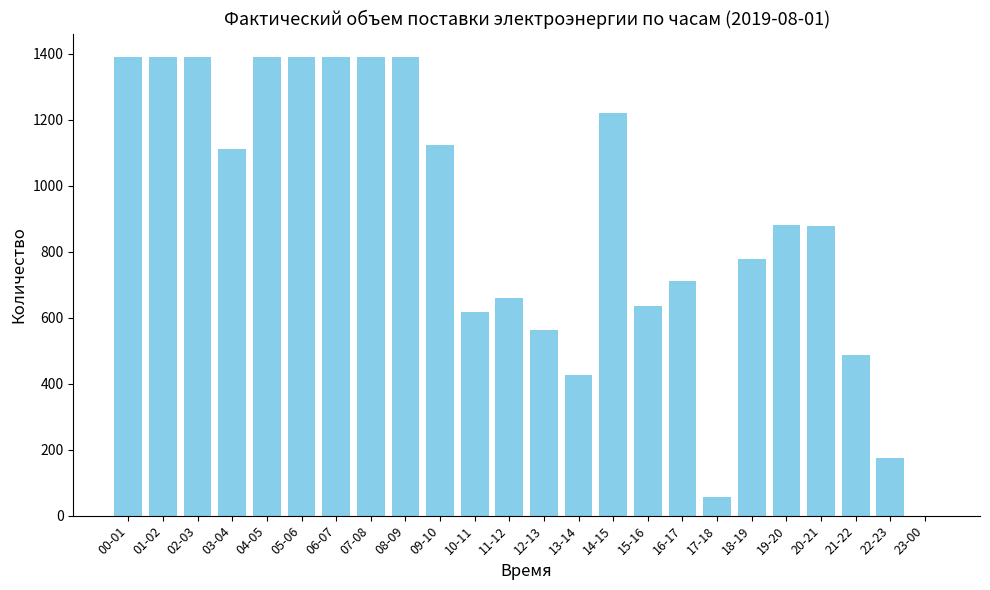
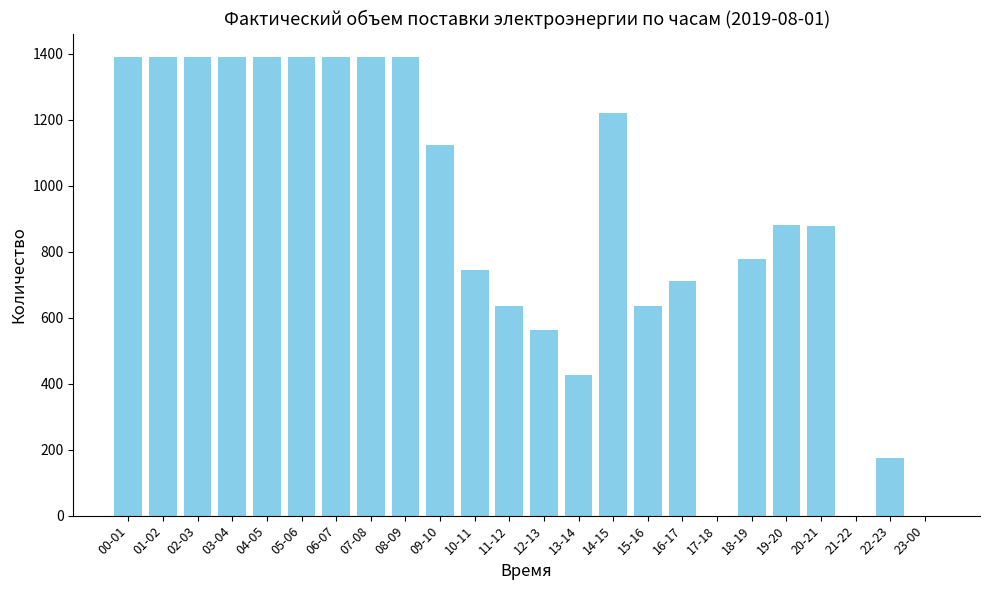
  {
    "00-01": 1390,
    "01-02": 1390,
    "02-03": 1390,
-   "03-04": 1110,
+   "03-04": 1390,
    "04-05": 1390,
    "05-06": 1390,
    "06-07": 1390,
    "07-08": 1390,
    "08-09": 1390,
    "09-10": 1120,
-   "10-11": 620,
-   "11-12": 660,
+   "10-11": 740,
+   "11-12": 640,
    "12-13": 560,
    "13-14": 430,
    "14-15": 1220,
    "15-16": 640,
    "16-17": 710,
-   "17-18": 60,
+   "17-18": 0,
    "18-19": 780,
    "19-20": 880,
    "20-21": 880,
-   "21-22": 490,
+   "21-22": 0,
    "22-23": 180,
    "23-00": 0
  }
